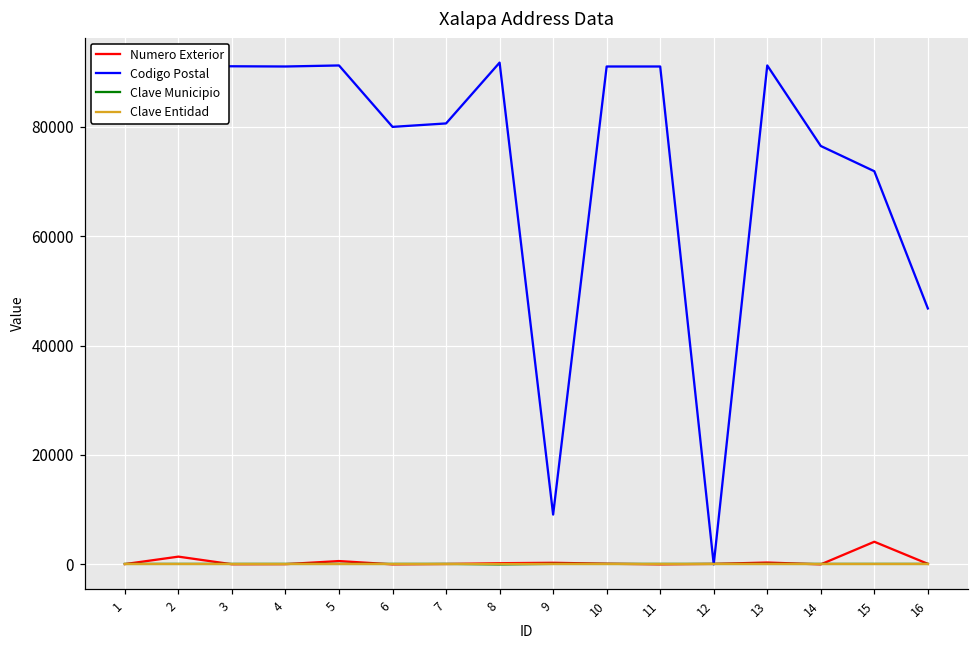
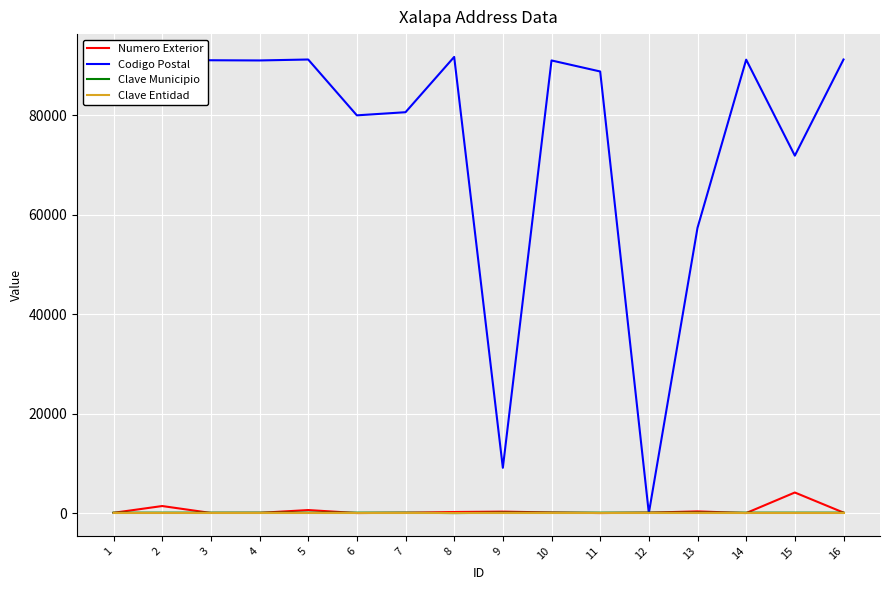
  {
    "Numero Exterior": {
      "2": 1000,
      "15": 4000
    },
    "Codigo Postal": {
      "3": 91000,
      "4": 91000,
      "5": 91000,
      "6": 80000,
      "7": 81000,
      "8": 92000,
      "9": 9000,
      "10": 91000,
-     "11": 91000,
-     "13": 91000,
-     "14": 76000,
+     "11": 89000,
+     "13": 57000,
+     "14": 91000,
      "15": 72000,
-     "16": 47000
+     "16": 91000
    },
    "Clave Entidad": {
      "2": 0,
      "5": 0,
      "15": 0
    }
  }
